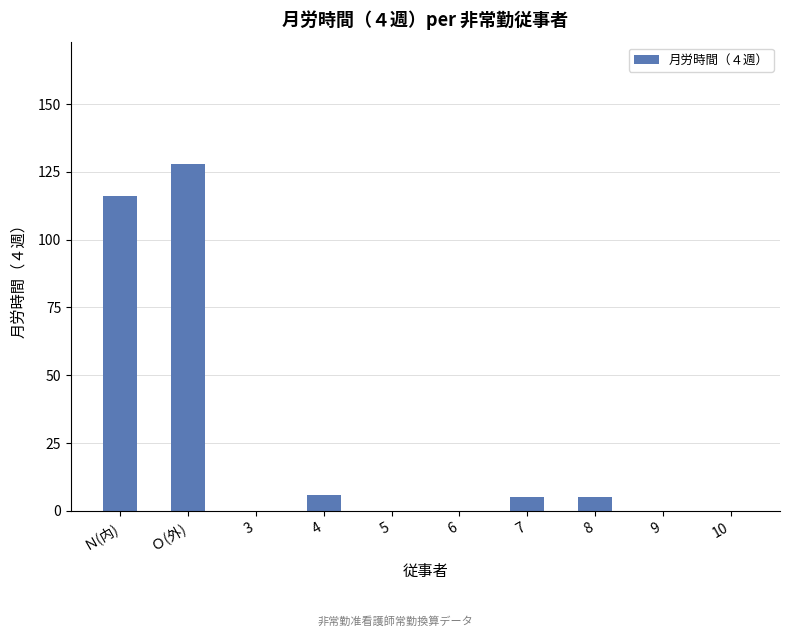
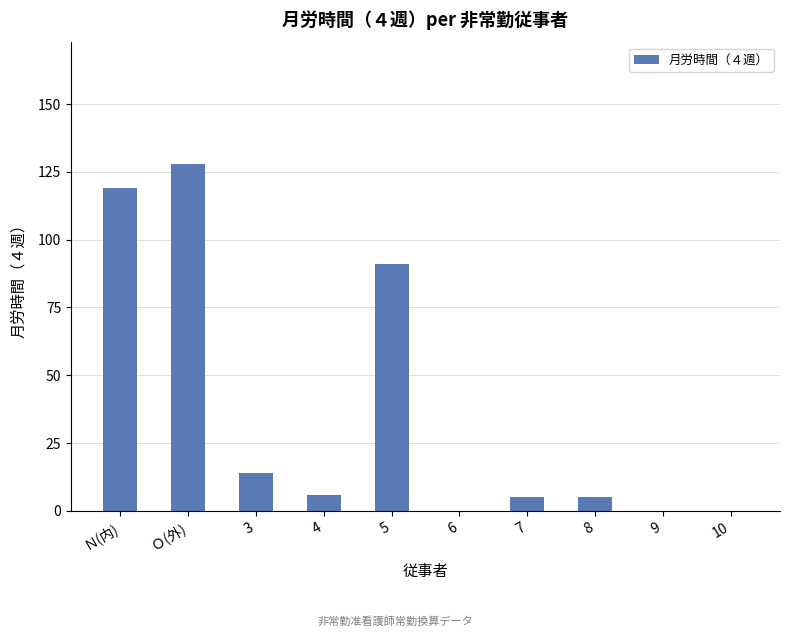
  {
-   "Ｎ(内)": 116,
+   "Ｎ(内)": 119,
    "Ｏ(外)": 128,
-   "3": 0,
+   "3": 14,
    "4": 6,
-   "5": 0,
+   "5": 91,
    "6": 0,
    "7": 5,
    "8": 5,
    "9": 0,
    "10": 0
  }
